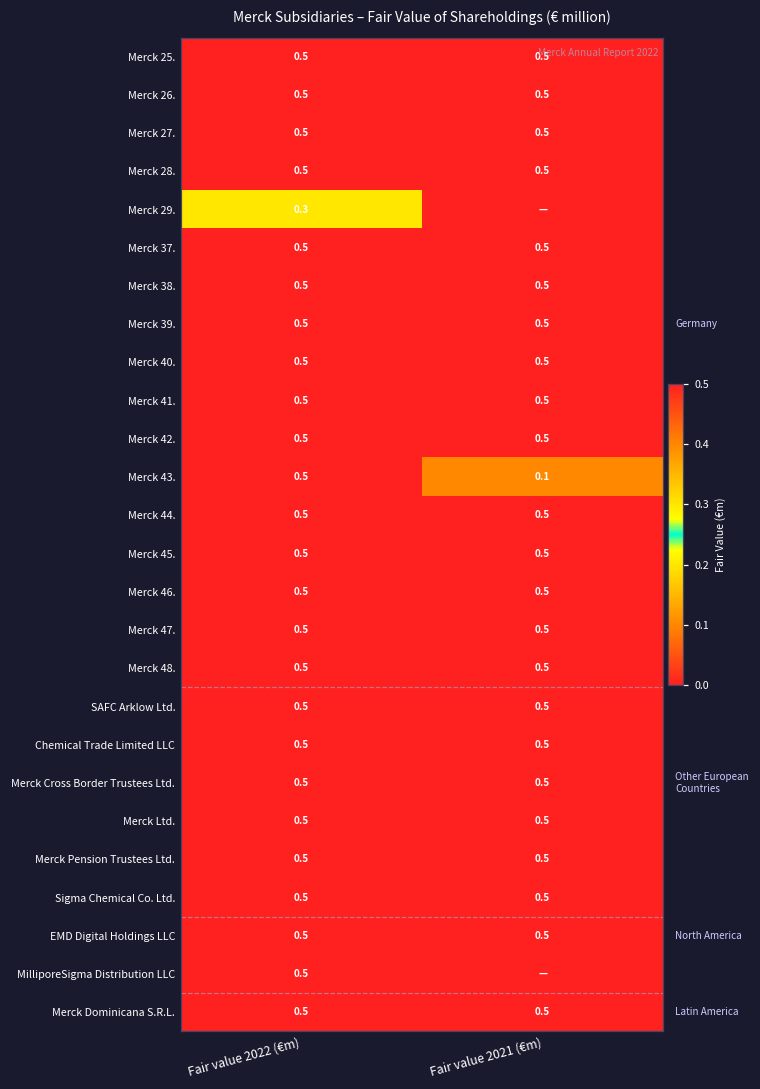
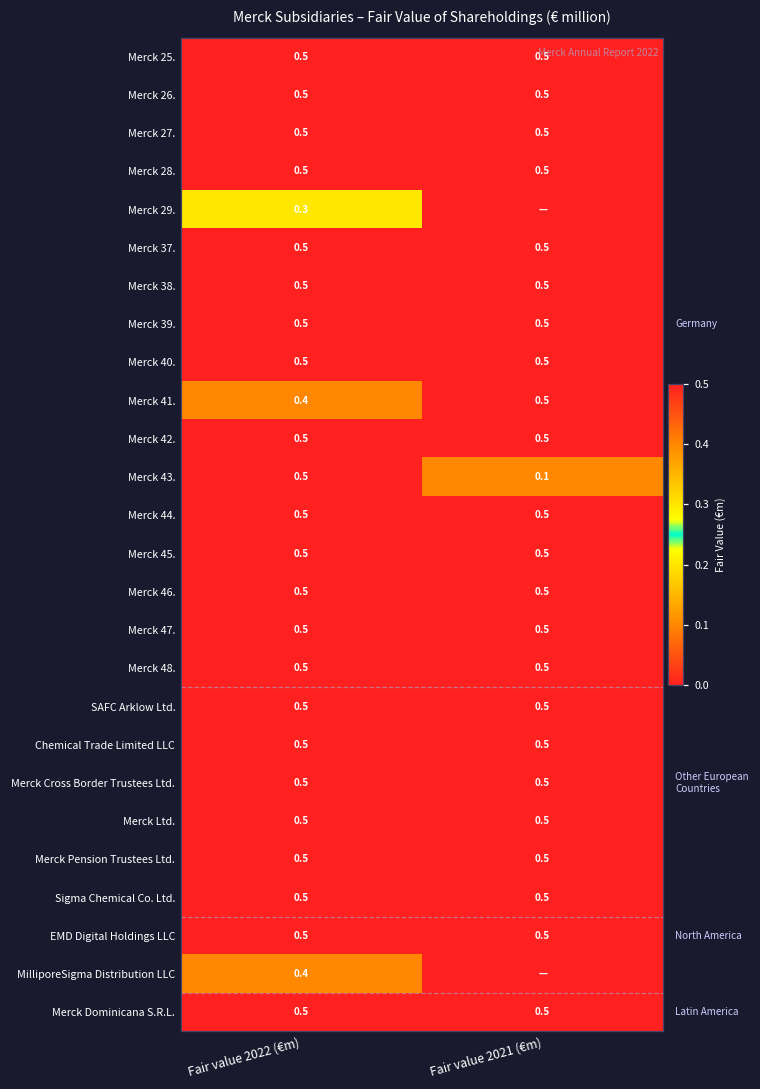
  {
    "Merck 25.": {
      "Fair value 2022 (€m)": 0.5,
      "Fair value 2021 (€m)": 2022
    },
    "Merck 26.": {
      "Fair value 2022 (€m)": 0.5,
      "Fair value 2021 (€m)": 0.5
    },
    "Merck 27.": {
      "Fair value 2022 (€m)": 0.5,
      "Fair value 2021 (€m)": 0.5
    },
    "Merck 28.": {
      "Fair value 2022 (€m)": 0.5,
      "Fair value 2021 (€m)": 0.5
    },
    "Merck 29.": {
      "Fair value 2022 (€m)": 0.3
    },
    "Merck 37.": {
      "Fair value 2022 (€m)": 0.5,
      "Fair value 2021 (€m)": 0.5
    },
    "Merck 38.": {
      "Fair value 2022 (€m)": 0.5,
      "Fair value 2021 (€m)": 0.5
    },
    "Merck 39.": {
      "Fair value 2022 (€m)": 0.5,
      "Fair value 2021 (€m)": 0.5
    },
    "Merck 40.": {
      "Fair value 2022 (€m)": 0.5,
      "Fair value 2021 (€m)": 0.5
    },
    "Merck 41.": {
-     "Fair value 2022 (€m)": 0.5,
+     "Fair value 2022 (€m)": 0.4,
      "Fair value 2021 (€m)": 0.5
    },
    "Merck 42.": {
      "Fair value 2022 (€m)": 0.5,
      "Fair value 2021 (€m)": 0.5
    },
    "Merck 43.": {
      "Fair value 2022 (€m)": 0.5,
      "Fair value 2021 (€m)": 0.1
    },
    "Merck 44.": {
      "Fair value 2022 (€m)": 0.5,
      "Fair value 2021 (€m)": 0.5
    },
    "Merck 45.": {
      "Fair value 2022 (€m)": 0.5,
      "Fair value 2021 (€m)": 0.5
    },
    "Merck 46.": {
      "Fair value 2022 (€m)": 0.5,
      "Fair value 2021 (€m)": 0.5
    },
    "Merck 47.": {
      "Fair value 2022 (€m)": 0.5,
      "Fair value 2021 (€m)": 0.5
    },
    "Merck 48.": {
      "Fair value 2022 (€m)": 0.5,
      "Fair value 2021 (€m)": 0.5
    },
    "SAFC Arklow Ltd.": {
      "Fair value 2022 (€m)": 0.5,
      "Fair value 2021 (€m)": 0.5
    },
    "Chemical Trade Limited LLC": {
      "Fair value 2022 (€m)": 0.5,
      "Fair value 2021 (€m)": 0.5
    },
    "Merck Cross Border Trustees Ltd.": {
      "Fair value 2022 (€m)": 0.5,
      "Fair value 2021 (€m)": 0.5
    },
    "Merck Ltd.": {
      "Fair value 2022 (€m)": 0.5,
      "Fair value 2021 (€m)": 0.5
    },
    "Merck Pension Trustees Ltd.": {
      "Fair value 2022 (€m)": 0.5,
      "Fair value 2021 (€m)": 0.5
    },
    "Sigma Chemical Co. Ltd.": {
      "Fair value 2022 (€m)": 0.5,
      "Fair value 2021 (€m)": 0.5
    },
    "EMD Digital Holdings LLC": {
      "Fair value 2022 (€m)": 0.5,
      "Fair value 2021 (€m)": 0.5
    },
    "MilliporeSigma Distribution LLC": {
-     "Fair value 2022 (€m)": 0.5
+     "Fair value 2022 (€m)": 0.4
    },
    "Merck Dominicana S.R.L.": {
      "Fair value 2022 (€m)": 0.5,
      "Fair value 2021 (€m)": 0.5
    }
  }
